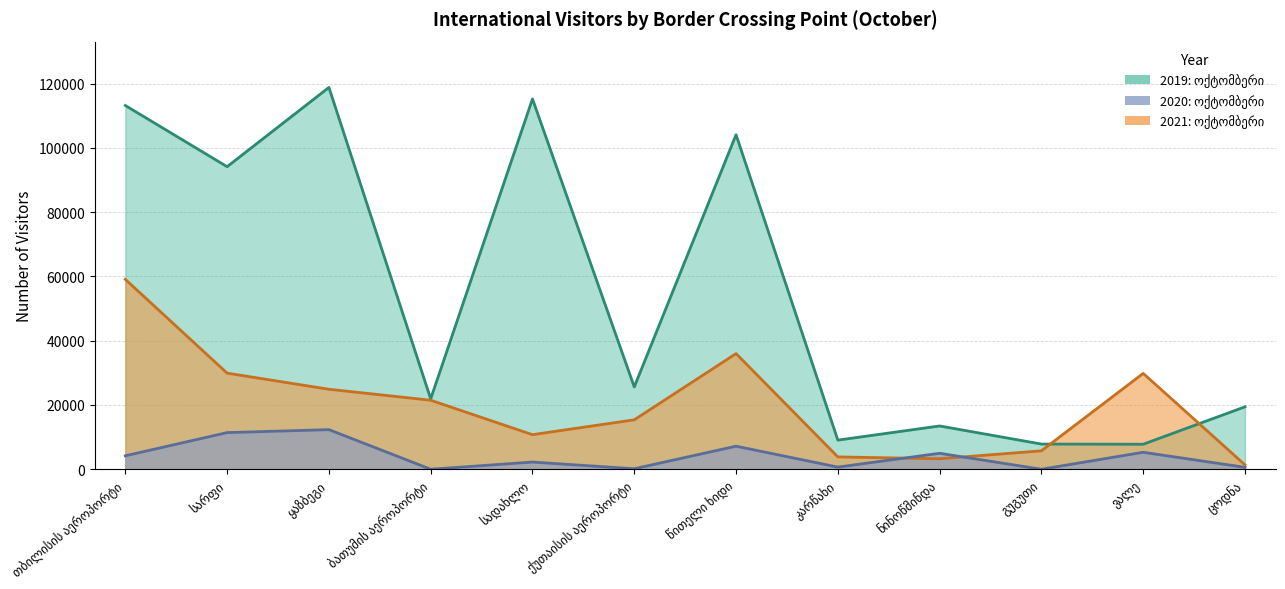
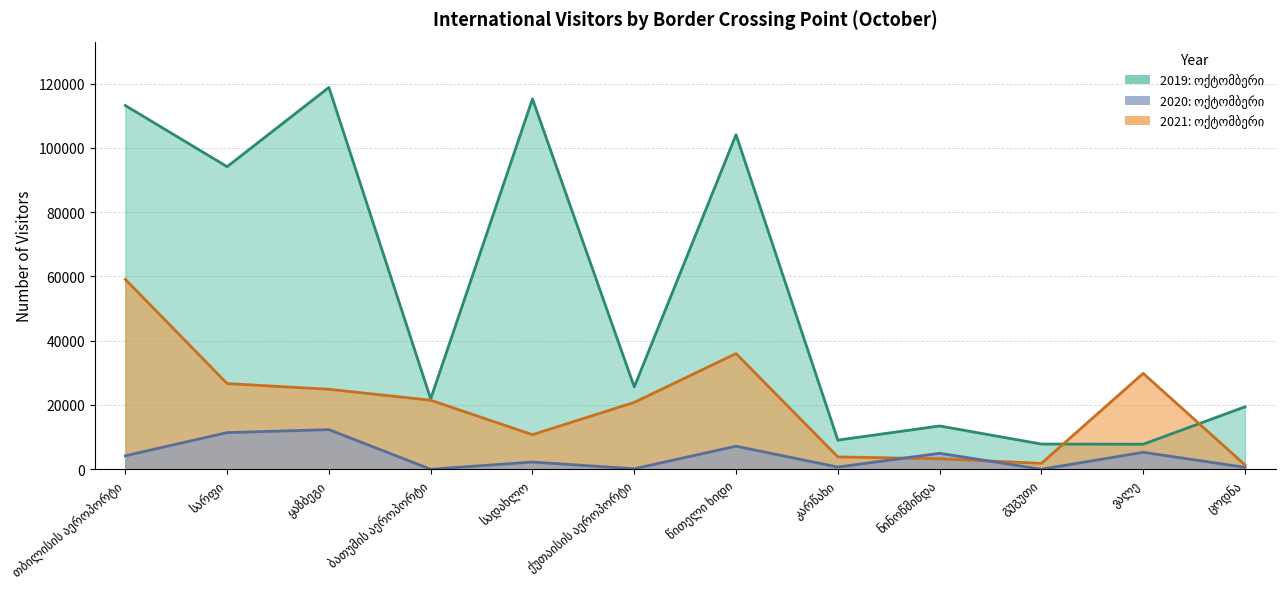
  {
    "2021: ოქტომბერი": {
      "თბილისის აეროპორტი": 59000,
-     "სარფი": 30000,
+     "სარფი": 27000,
      "ყაზბეგი": 25000,
      "სადახლო": 11000,
-     "ქუთაისის აეროპორტი": 15000,
+     "ქუთაისის აეროპორტი": 21000,
      "წითელი ხიდი": 36000,
      "კარწახი": 4000,
      "ნინოწმინდა": 3000,
-     "გუგუთი": 6000,
+     "გუგუთი": 2000,
      "ვალე": 30000
    }
  }
